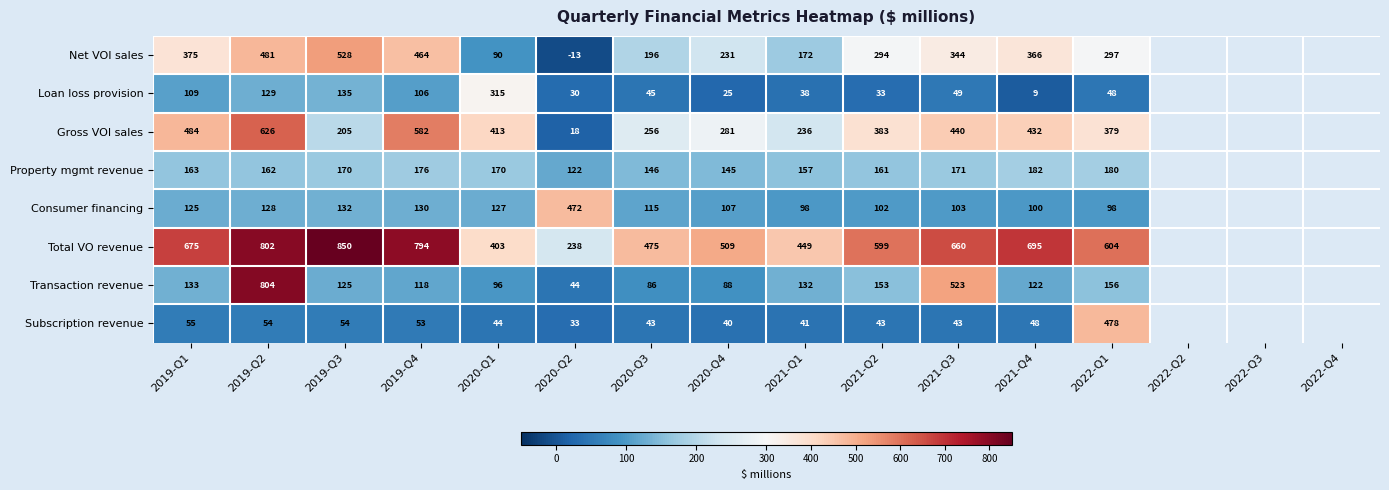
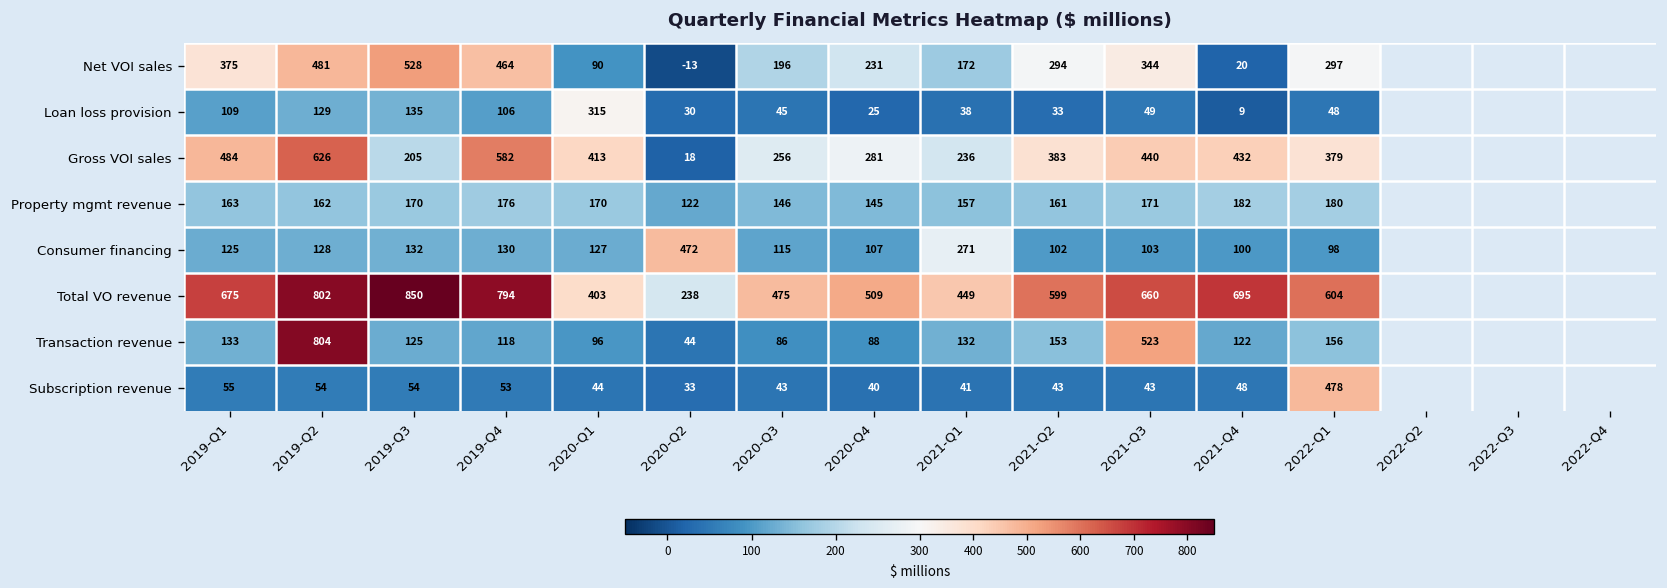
  {
    "Net VOI sales": {
      "2019-Q1": 375,
      "2019-Q2": 481,
      "2019-Q3": 528,
      "2019-Q4": 464,
      "2020-Q1": 90,
      "2020-Q2": -13,
      "2020-Q3": 196,
      "2020-Q4": 231,
      "2021-Q1": 172,
      "2021-Q2": 294,
      "2021-Q3": 344,
-     "2021-Q4": 366,
+     "2021-Q4": 20,
      "2022-Q1": 297
    },
    "Loan loss provision": {
      "2019-Q1": 109,
      "2019-Q2": 129,
      "2019-Q3": 135,
      "2019-Q4": 106,
      "2020-Q1": 315,
      "2020-Q2": 30,
      "2020-Q3": 45,
      "2020-Q4": 25,
      "2021-Q1": 38,
      "2021-Q2": 33,
      "2021-Q3": 49,
      "2021-Q4": 9,
      "2022-Q1": 48
    },
    "Gross VOI sales": {
      "2019-Q1": 484,
      "2019-Q2": 626,
      "2019-Q3": 205,
      "2019-Q4": 582,
      "2020-Q1": 413,
      "2020-Q2": 18,
      "2020-Q3": 256,
      "2020-Q4": 281,
      "2021-Q1": 236,
      "2021-Q2": 383,
      "2021-Q3": 440,
      "2021-Q4": 432,
      "2022-Q1": 379
    },
    "Property mgmt revenue": {
      "2019-Q1": 163,
      "2019-Q2": 162,
      "2019-Q3": 170,
      "2019-Q4": 176,
      "2020-Q1": 170,
      "2020-Q2": 122,
      "2020-Q3": 146,
      "2020-Q4": 145,
      "2021-Q1": 157,
      "2021-Q2": 161,
      "2021-Q3": 171,
      "2021-Q4": 182,
      "2022-Q1": 180
    },
    "Consumer financing": {
      "2019-Q1": 125,
      "2019-Q2": 128,
      "2019-Q3": 132,
      "2019-Q4": 130,
      "2020-Q1": 127,
      "2020-Q2": 472,
      "2020-Q3": 115,
      "2020-Q4": 107,
-     "2021-Q1": 98,
+     "2021-Q1": 271,
      "2021-Q2": 102,
      "2021-Q3": 103,
      "2021-Q4": 100,
      "2022-Q1": 98
    },
    "Total VO revenue": {
      "2019-Q1": 675,
      "2019-Q2": 802,
      "2019-Q3": 850,
      "2019-Q4": 794,
      "2020-Q1": 403,
      "2020-Q2": 238,
      "2020-Q3": 475,
      "2020-Q4": 509,
      "2021-Q1": 449,
      "2021-Q2": 599,
      "2021-Q3": 660,
      "2021-Q4": 695,
      "2022-Q1": 604
    },
    "Transaction revenue": {
      "2019-Q1": 133,
      "2019-Q2": 804,
      "2019-Q3": 125,
      "2019-Q4": 118,
      "2020-Q1": 96,
      "2020-Q2": 44,
      "2020-Q3": 86,
      "2020-Q4": 88,
      "2021-Q1": 132,
      "2021-Q2": 153,
      "2021-Q3": 523,
      "2021-Q4": 122,
      "2022-Q1": 156
    },
    "Subscription revenue": {
      "2019-Q1": 55,
      "2019-Q2": 54,
      "2019-Q3": 54,
      "2019-Q4": 53,
      "2020-Q1": 44,
      "2020-Q2": 33,
      "2020-Q3": 43,
      "2020-Q4": 40,
      "2021-Q1": 41,
      "2021-Q2": 43,
      "2021-Q3": 43,
      "2021-Q4": 48,
      "2022-Q1": 478
    }
  }
